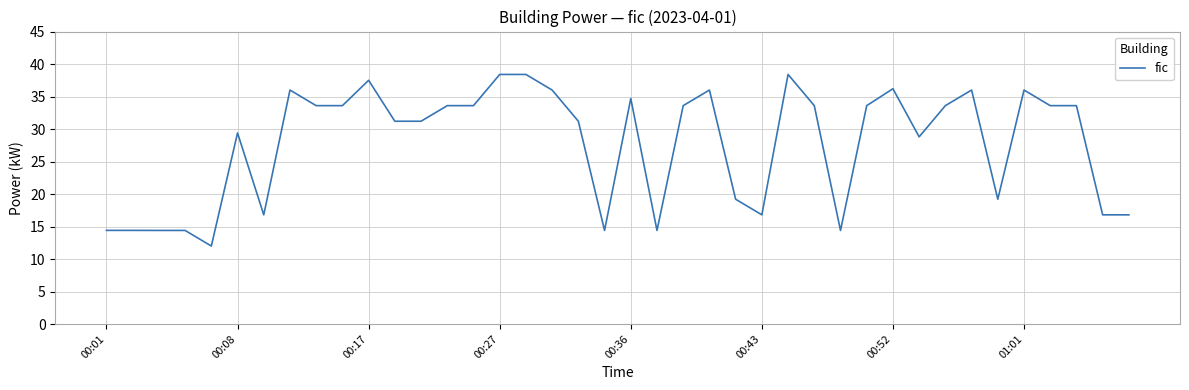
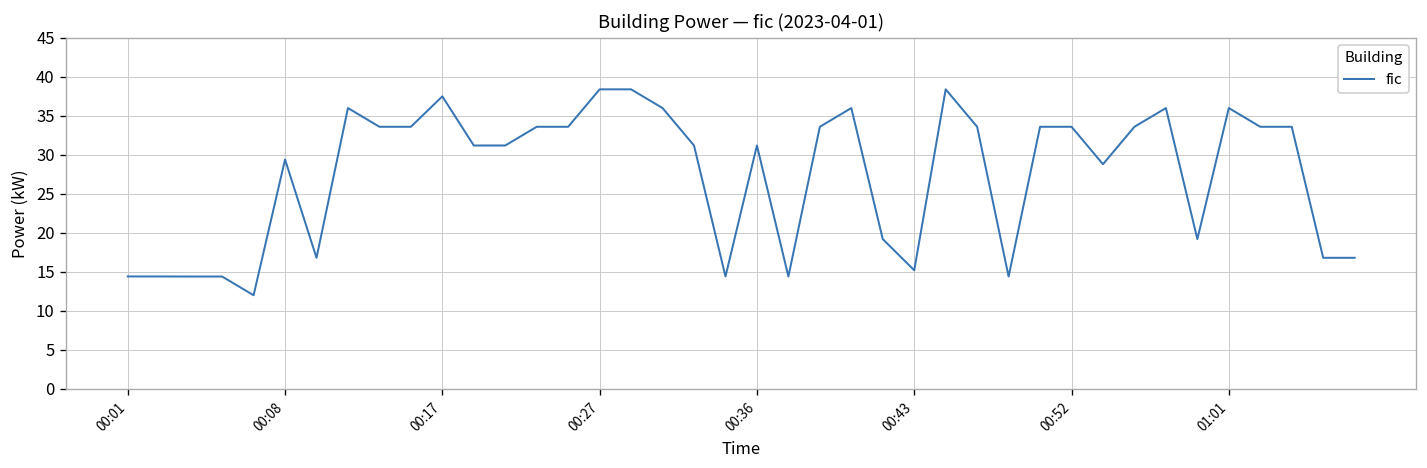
  {
    "00:01": 14,
    "00:08": 29,
    "00:17": 38,
    "00:27": 38,
-   "00:36": 35,
-   "00:43": 17,
-   "00:52": 36,
+   "00:36": 31,
+   "00:43": 15,
+   "00:52": 34,
    "01:01": 36
  }
